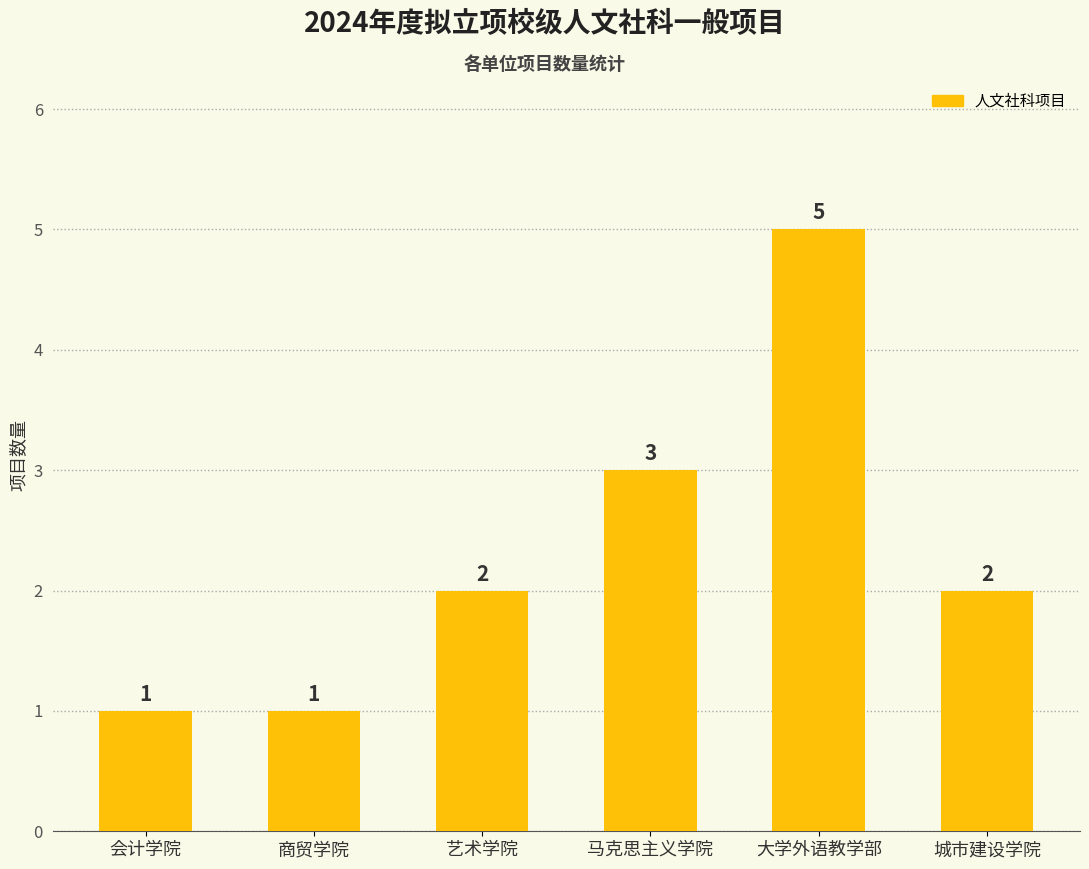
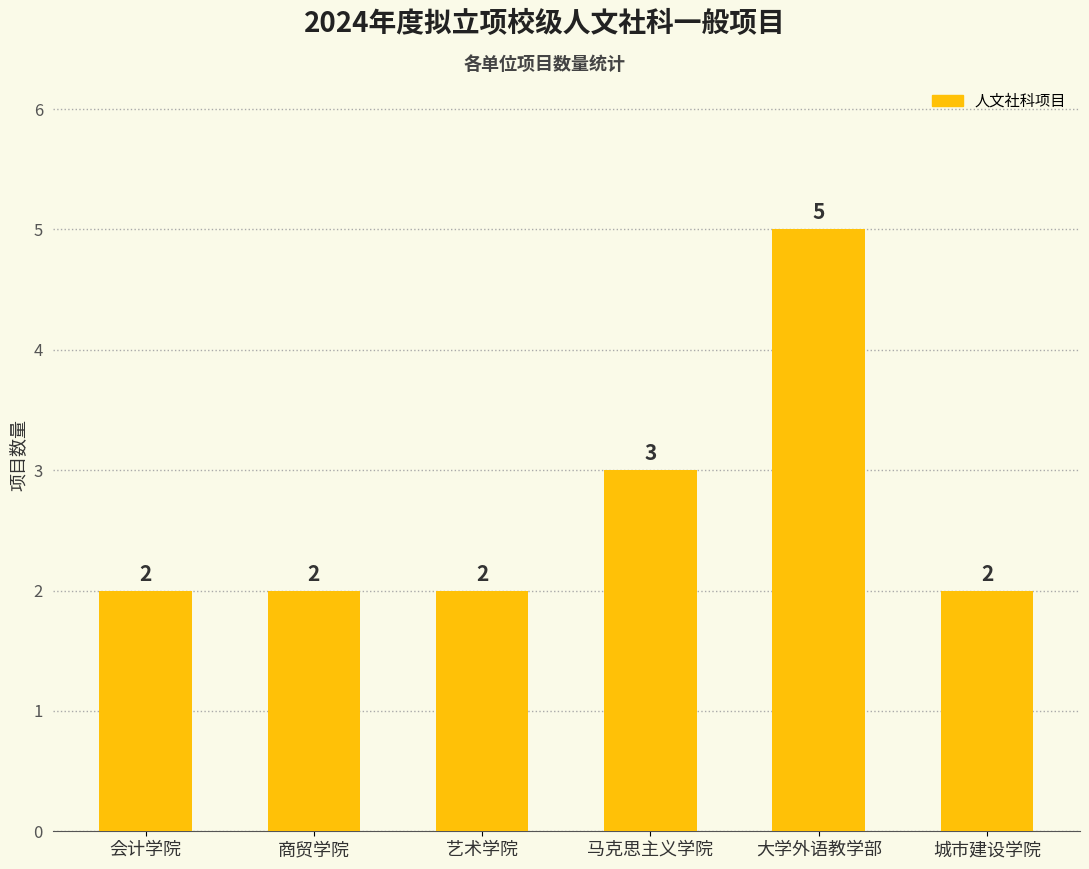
  {
-   "会计学院": 1,
-   "商贸学院": 1,
+   "会计学院": 2,
+   "商贸学院": 2,
    "艺术学院": 2,
    "马克思主义学院": 3,
    "大学外语教学部": 5,
    "城市建设学院": 2
  }
